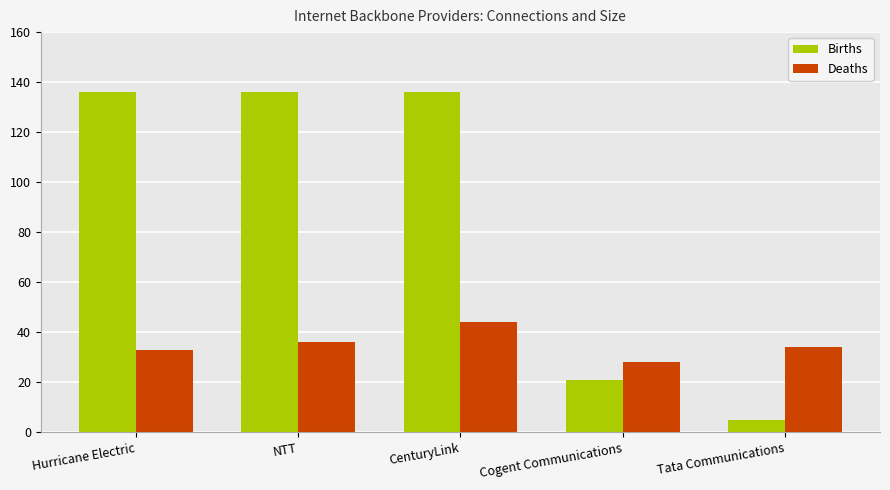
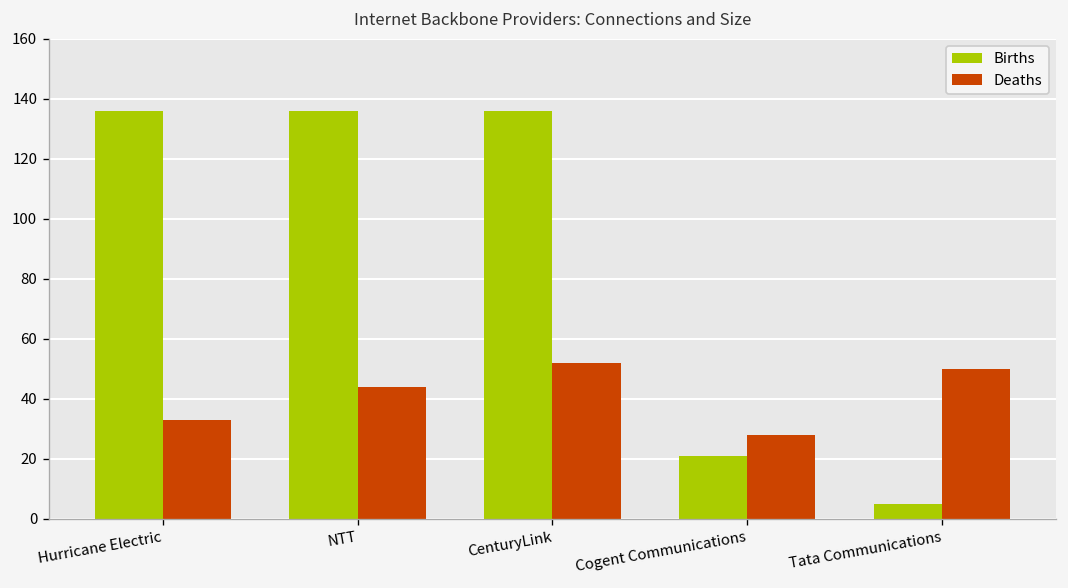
  {
    "Births": {
      "Hurricane Electric": 136,
      "NTT": 136,
      "CenturyLink": 136,
      "Cogent Communications": 21,
      "Tata Communications": 5
    },
    "Deaths": {
      "Hurricane Electric": 33,
-     "NTT": 36,
-     "CenturyLink": 44,
+     "NTT": 44,
+     "CenturyLink": 52,
      "Cogent Communications": 28,
-     "Tata Communications": 34
+     "Tata Communications": 50
    }
  }
